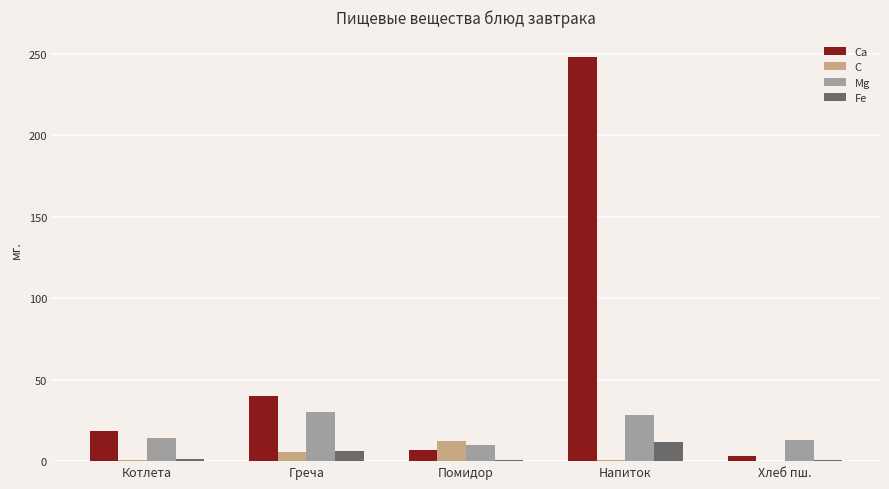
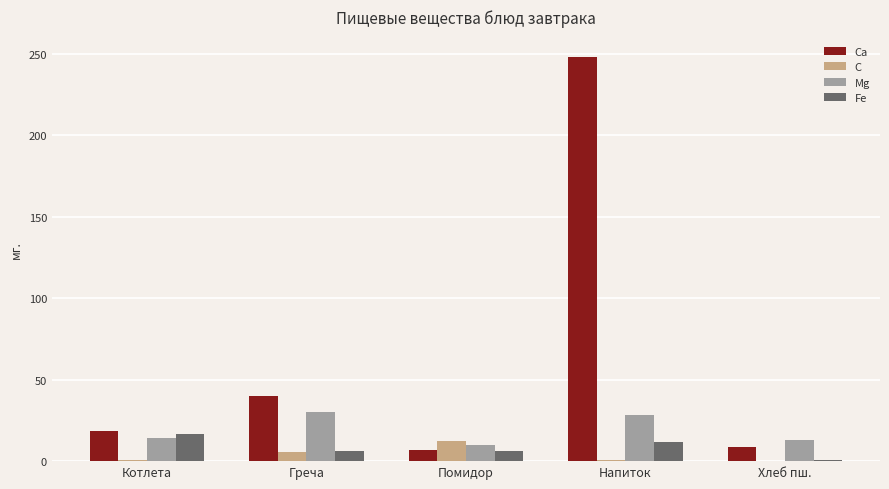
  {
    "Ca": {
      "Котлета": 18,
      "Греча": 40,
      "Помидор": 7,
      "Напиток": 248,
-     "Хлеб пш.": 3
+     "Хлеб пш.": 9
    },
    "Fe": {
-     "Котлета": 1,
+     "Котлета": 17,
      "Греча": 6,
-     "Помидор": 0,
+     "Помидор": 6,
      "Напиток": 12
    }
  }
